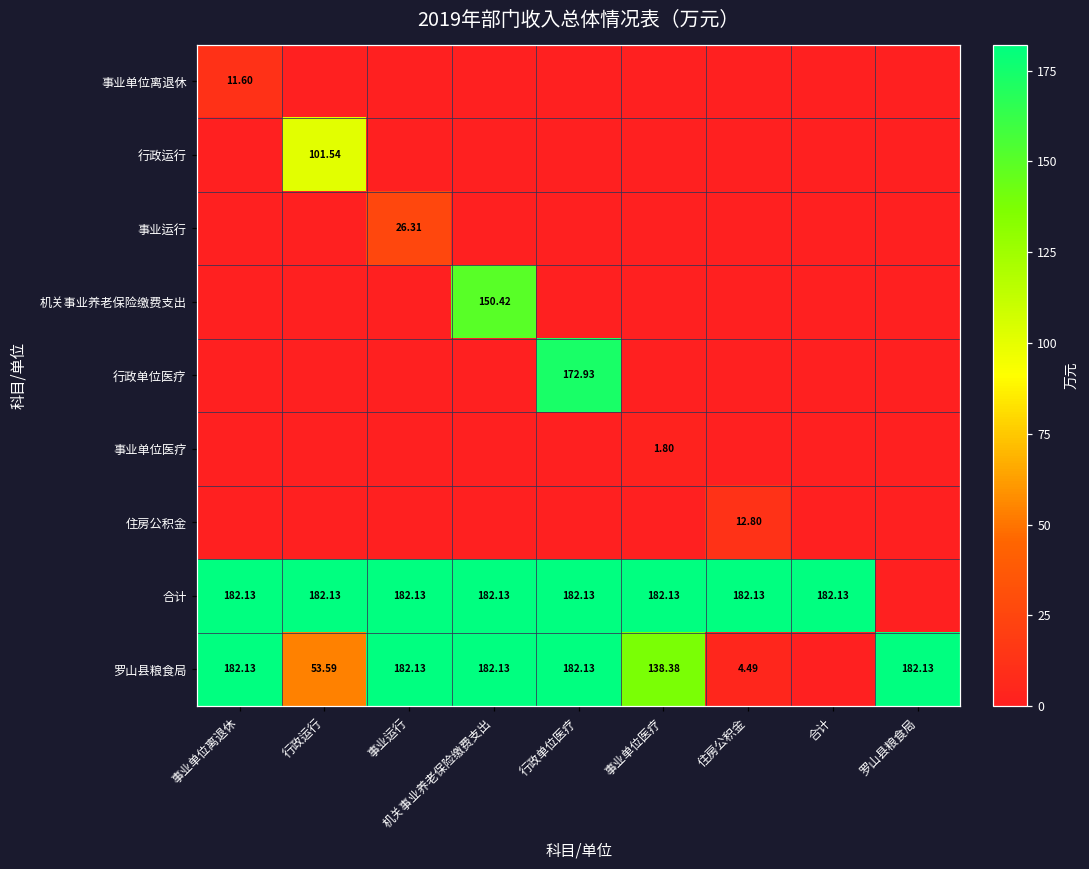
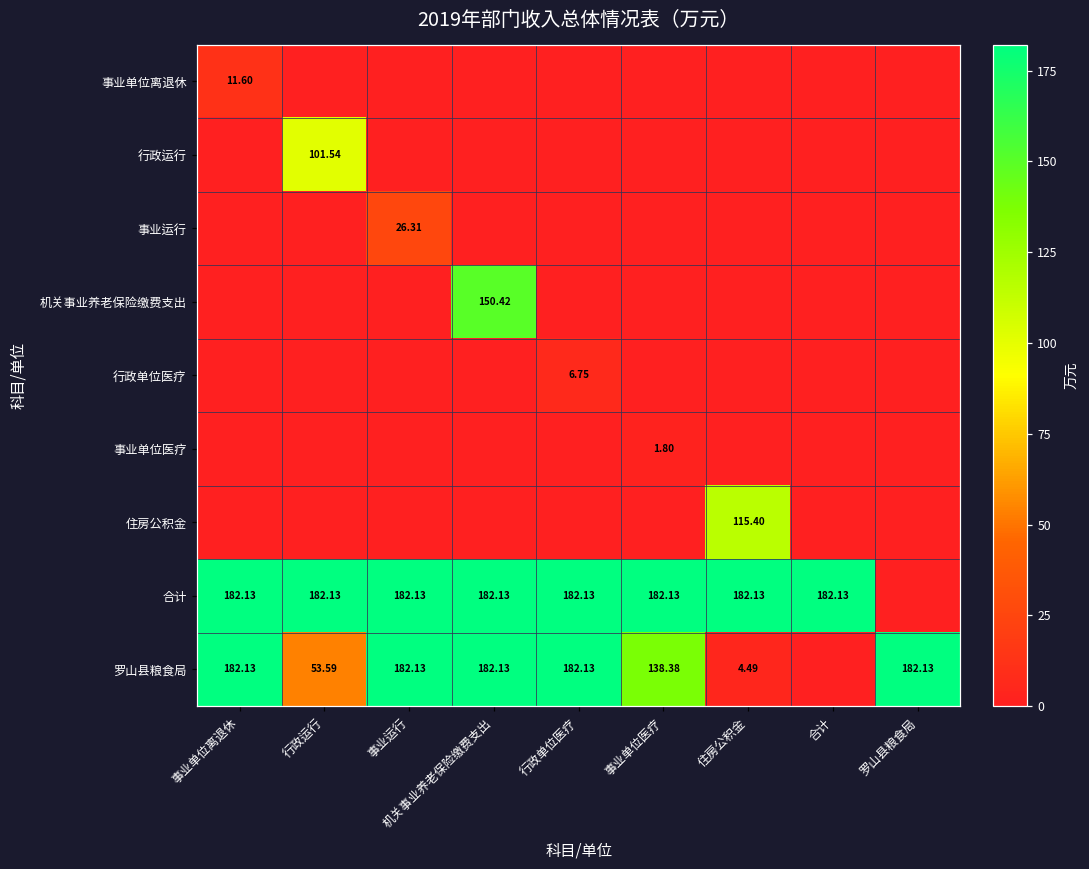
  {
    "事业单位离退休": {
      "事业单位离退休": 11.60
    },
    "行政运行": {
      "行政运行": 101.54
    },
    "事业运行": {
      "事业运行": 26.31
    },
    "机关事业养老保险缴费支出": {
      "机关事业养老保险缴费支出": 150.42
    },
    "行政单位医疗": {
-     "行政单位医疗": 172.93
+     "行政单位医疗": 6.75
    },
    "事业单位医疗": {
      "事业单位医疗": 1.80
    },
    "住房公积金": {
-     "住房公积金": 12.80
+     "住房公积金": 115.40
    },
    "合计": {
      "事业单位离退休": 182.13,
      "行政运行": 182.13,
      "事业运行": 182.13,
      "机关事业养老保险缴费支出": 182.13,
      "行政单位医疗": 182.13,
      "事业单位医疗": 182.13,
      "住房公积金": 182.13,
      "合计": 182.13
    },
    "罗山县粮食局": {
      "事业单位离退休": 182.13,
      "行政运行": 53.59,
      "事业运行": 182.13,
      "机关事业养老保险缴费支出": 182.13,
      "行政单位医疗": 182.13,
      "事业单位医疗": 138.38,
      "住房公积金": 4.49,
      "罗山县粮食局": 182.13
    }
  }
